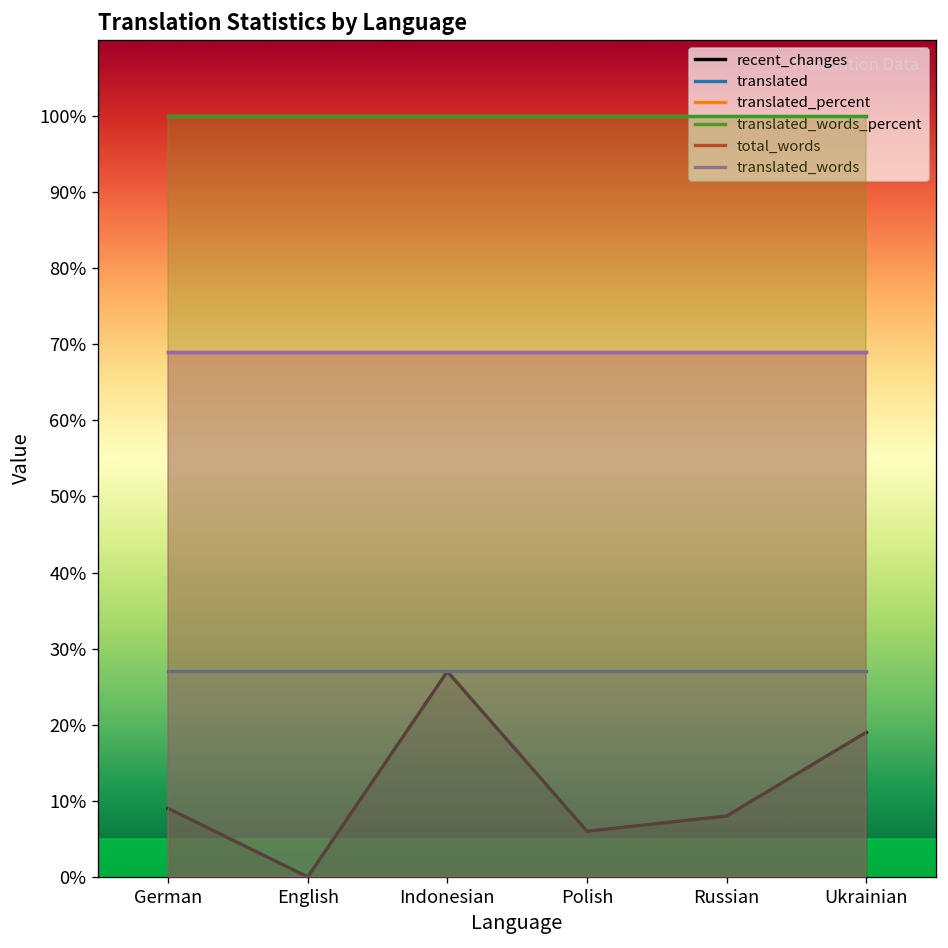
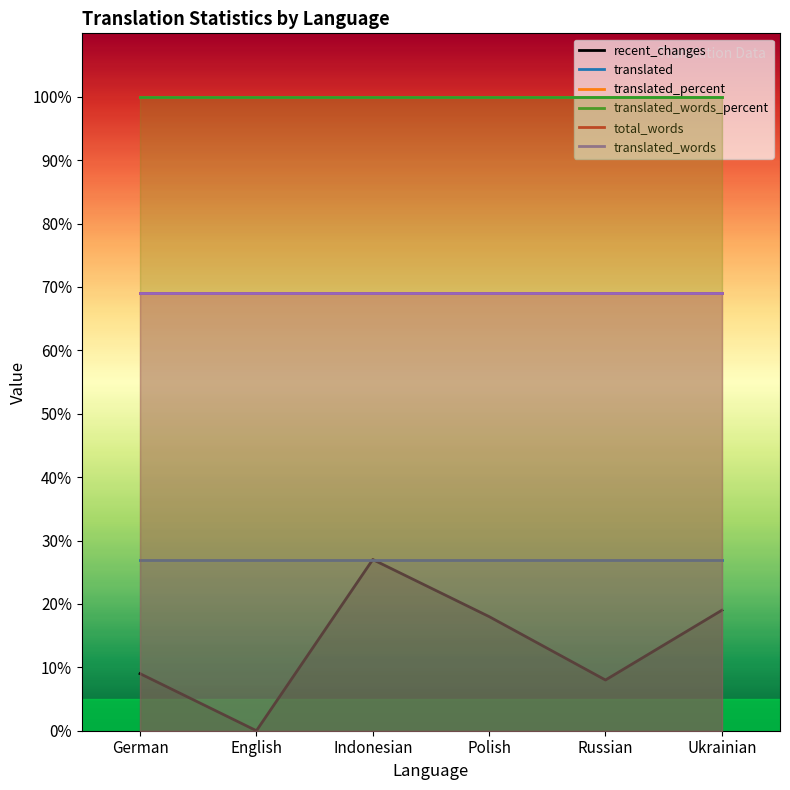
  {
    "recent_changes": {
      "German": "9%",
-     "Polish": "6%",
+     "Polish": "18%",
      "Russian": "8%",
      "Ukrainian": "19%"
    },
    "translated": {
      "German": "27%",
      "English": "27%",
      "Polish": "27%",
      "Russian": "27%",
      "Ukrainian": "27%"
    },
    "translated_words_percent": {
      "German": "100%",
      "English": "100%",
      "Indonesian": "100%",
      "Polish": "100%"
    },
    "translated_words": {
      "German": "69%",
      "English": "69%",
      "Indonesian": "69%",
      "Polish": "69%",
      "Russian": "69%",
      "Ukrainian": "69%"
    }
  }
